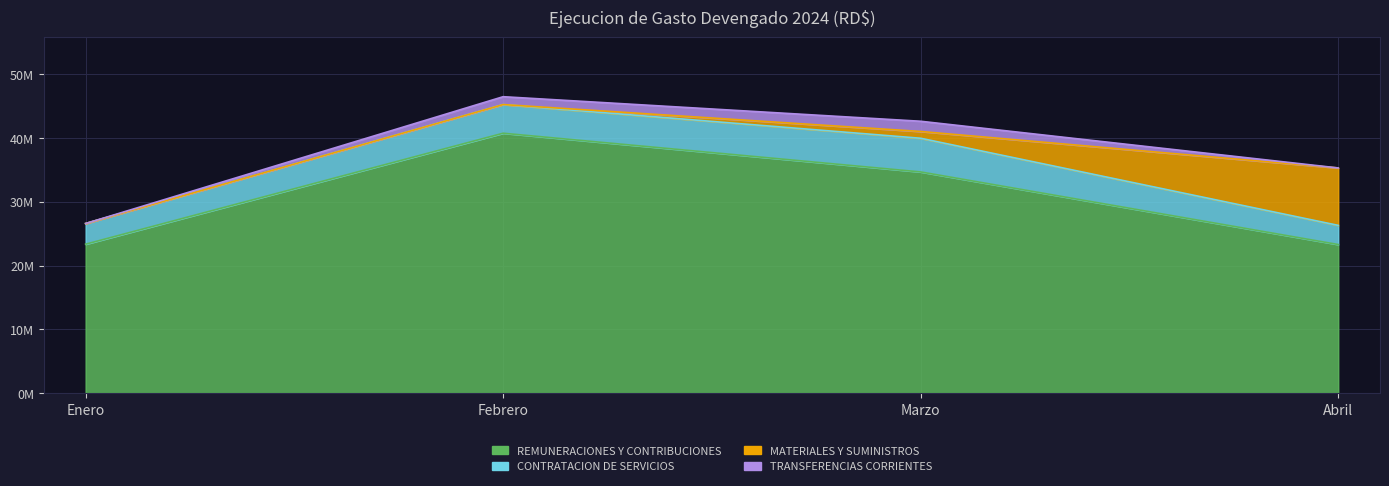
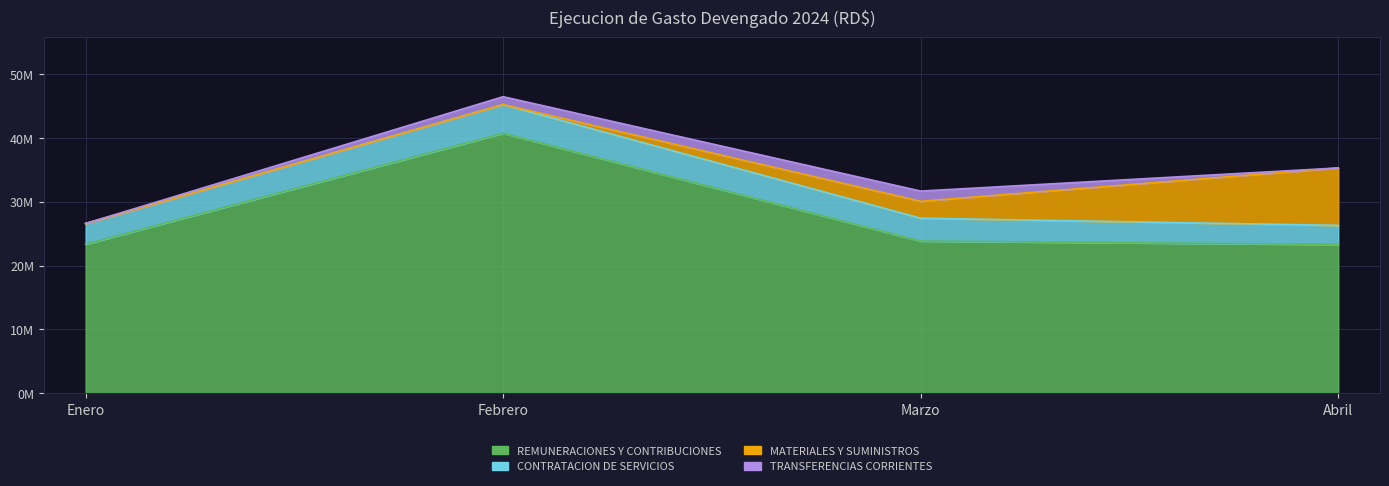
  {
    "REMUNERACIONES Y CONTRIBUCIONES": {
      "Enero": 23000000,
      "Febrero": 41000000,
-     "Marzo": 35000000,
+     "Marzo": 24000000,
      "Abril": 23000000
    },
    "CONTRATACION DE SERVICIOS": {
-     "Marzo": 5000000,
+     "Marzo": 4000000,
      "Abril": 3000000
    },
    "MATERIALES Y SUMINISTROS": {
-     "Marzo": 1000000
+     "Marzo": 3000000
    },
    "TRANSFERENCIAS CORRIENTES": {
      "Febrero": 1000000,
      "Marzo": 2000000
    }
  }
